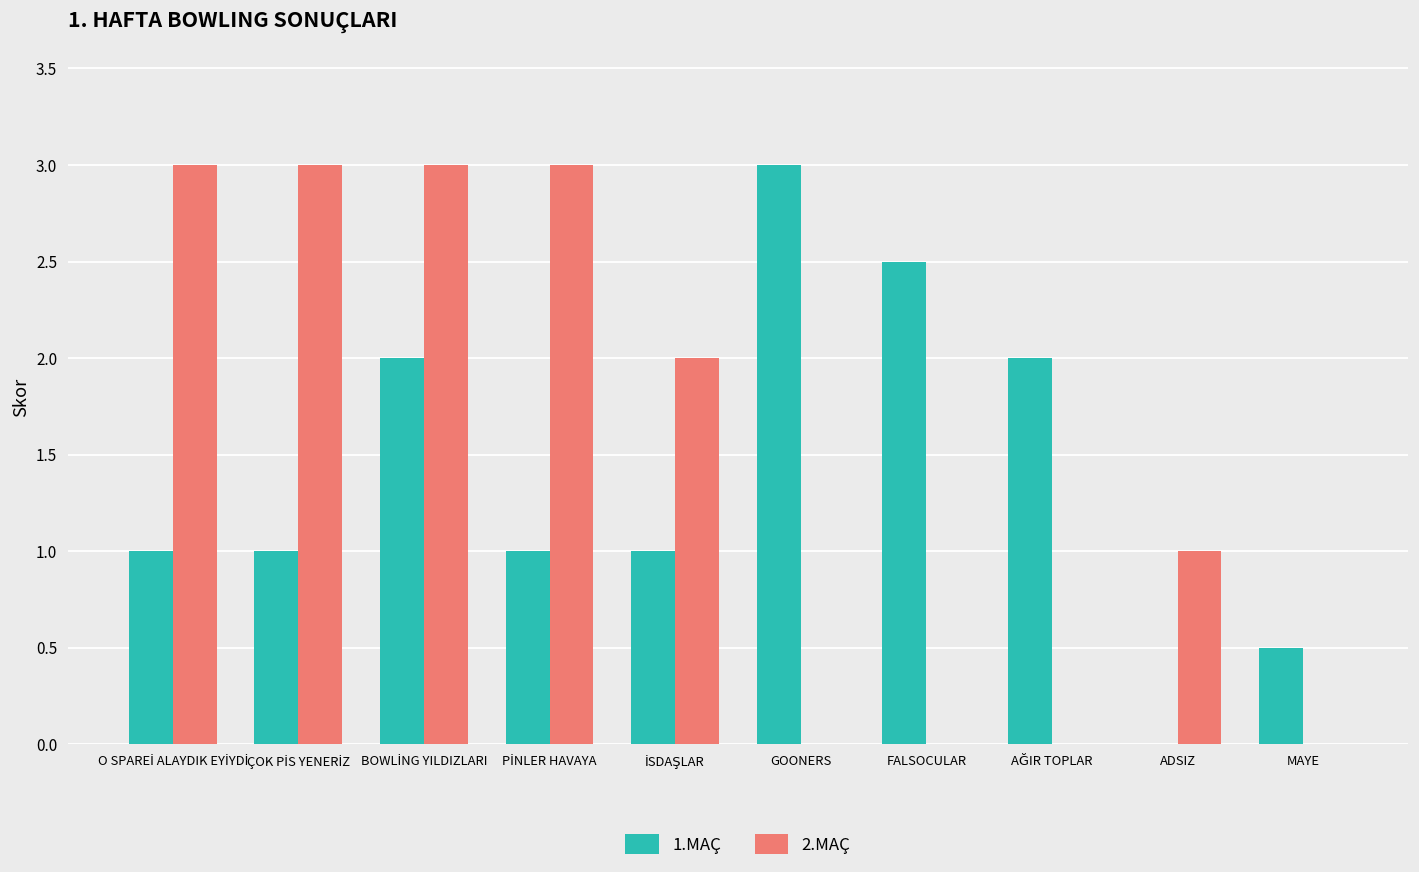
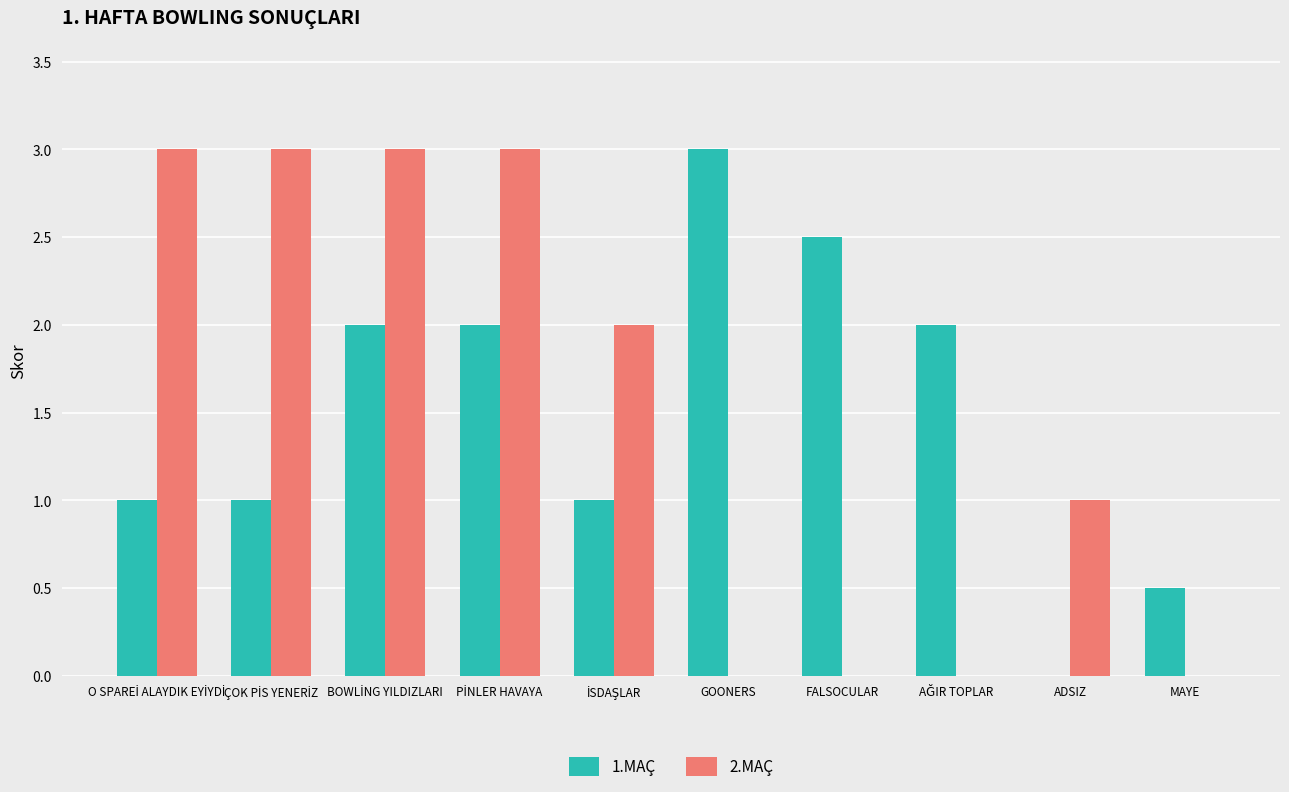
  {
    "1.MAÇ": {
      "O SPAREİ ALAYDIK EYİYDİ": 1,
      "ÇOK PİS YENERİZ": 1,
      "BOWLİNG YILDIZLARI": 2,
-     "PİNLER HAVAYA": 1,
+     "PİNLER HAVAYA": 2,
      "İSDAŞLAR": 1,
      "GOONERS": 3,
      "FALSOCULAR": 2.50,
      "AĞIR TOPLAR": 2,
      "ADSIZ": 0,
      "MAYE": 0.50
    },
    "2.MAÇ": {
      "O SPAREİ ALAYDIK EYİYDİ": 3,
      "ÇOK PİS YENERİZ": 3,
      "BOWLİNG YILDIZLARI": 3,
      "PİNLER HAVAYA": 3,
      "İSDAŞLAR": 2,
      "GOONERS": 0,
      "FALSOCULAR": 0,
      "AĞIR TOPLAR": 0,
      "ADSIZ": 1,
      "MAYE": 0
    }
  }
